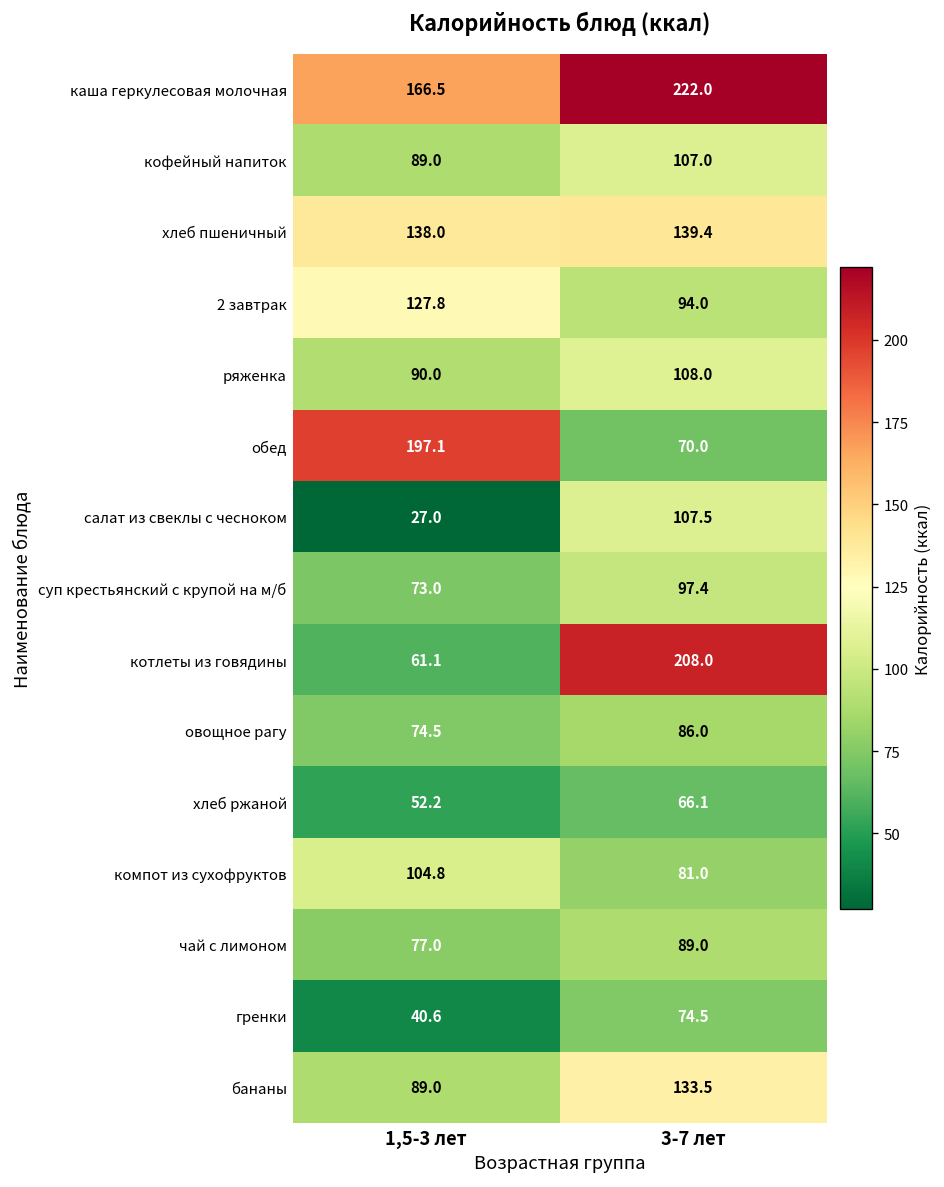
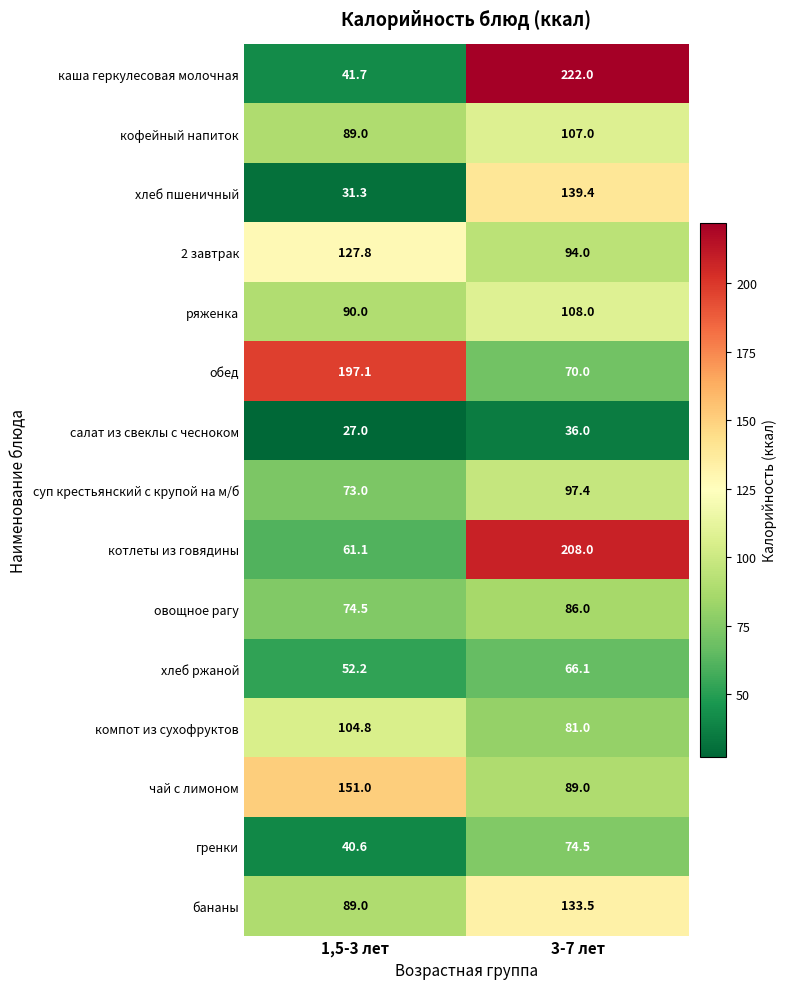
  {
    "каша геркулесовая молочная": {
-     "1,5-3 лет": 166.5,
+     "1,5-3 лет": 41.7,
      "3-7 лет": 222.0
    },
    "кофейный напиток": {
      "1,5-3 лет": 89.0,
      "3-7 лет": 107.0
    },
    "хлеб пшеничный": {
-     "1,5-3 лет": 138.0,
+     "1,5-3 лет": 31.3,
      "3-7 лет": 139.4
    },
    "2 завтрак": {
      "1,5-3 лет": 127.8,
      "3-7 лет": 94.0
    },
    "ряженка": {
      "1,5-3 лет": 90.0,
      "3-7 лет": 108.0
    },
    "обед": {
      "1,5-3 лет": 197.1,
      "3-7 лет": 70.0
    },
    "салат из свеклы с чесноком": {
      "1,5-3 лет": 27.0,
-     "3-7 лет": 107.5
+     "3-7 лет": 36.0
    },
    "суп крестьянский с крупой на м/б": {
      "1,5-3 лет": 73.0,
      "3-7 лет": 97.4
    },
    "котлеты из говядины": {
      "1,5-3 лет": 61.1,
      "3-7 лет": 208.0
    },
    "овощное рагу": {
      "1,5-3 лет": 74.5,
      "3-7 лет": 86.0
    },
    "хлеб ржаной": {
      "1,5-3 лет": 52.2,
      "3-7 лет": 66.1
    },
    "компот из сухофруктов": {
      "1,5-3 лет": 104.8,
      "3-7 лет": 81.0
    },
    "чай с лимоном": {
-     "1,5-3 лет": 77.0,
+     "1,5-3 лет": 151.0,
      "3-7 лет": 89.0
    },
    "гренки": {
      "1,5-3 лет": 40.6,
      "3-7 лет": 74.5
    },
    "бананы": {
      "1,5-3 лет": 89.0,
      "3-7 лет": 133.5
    }
  }
